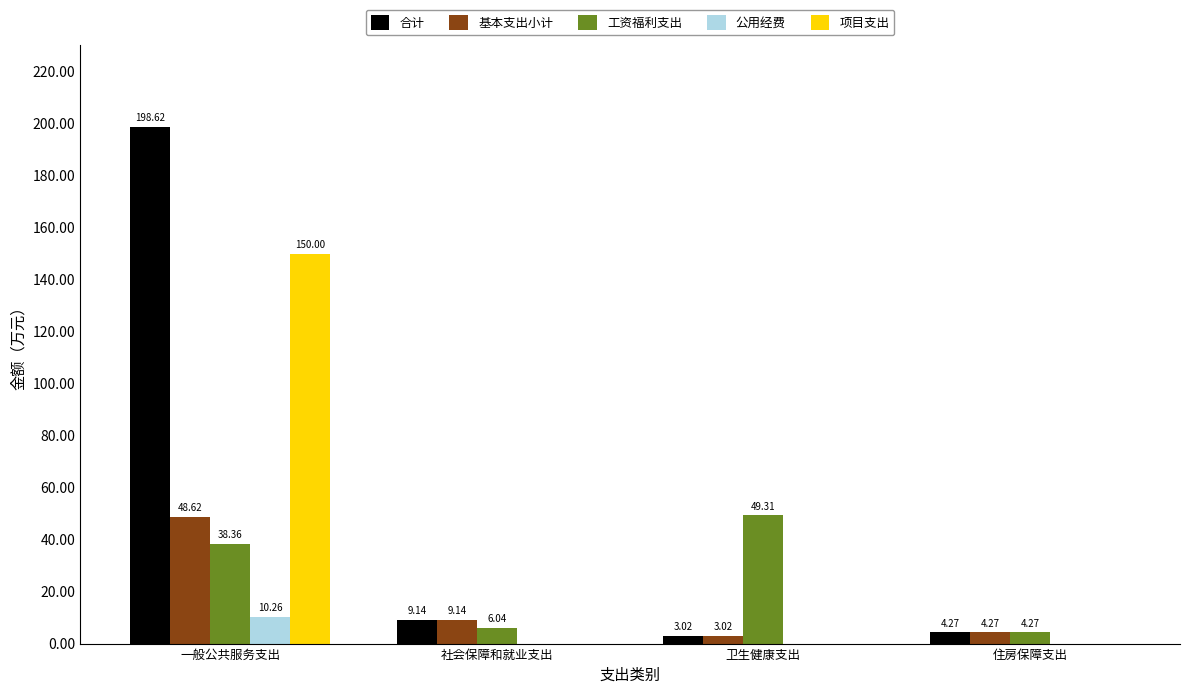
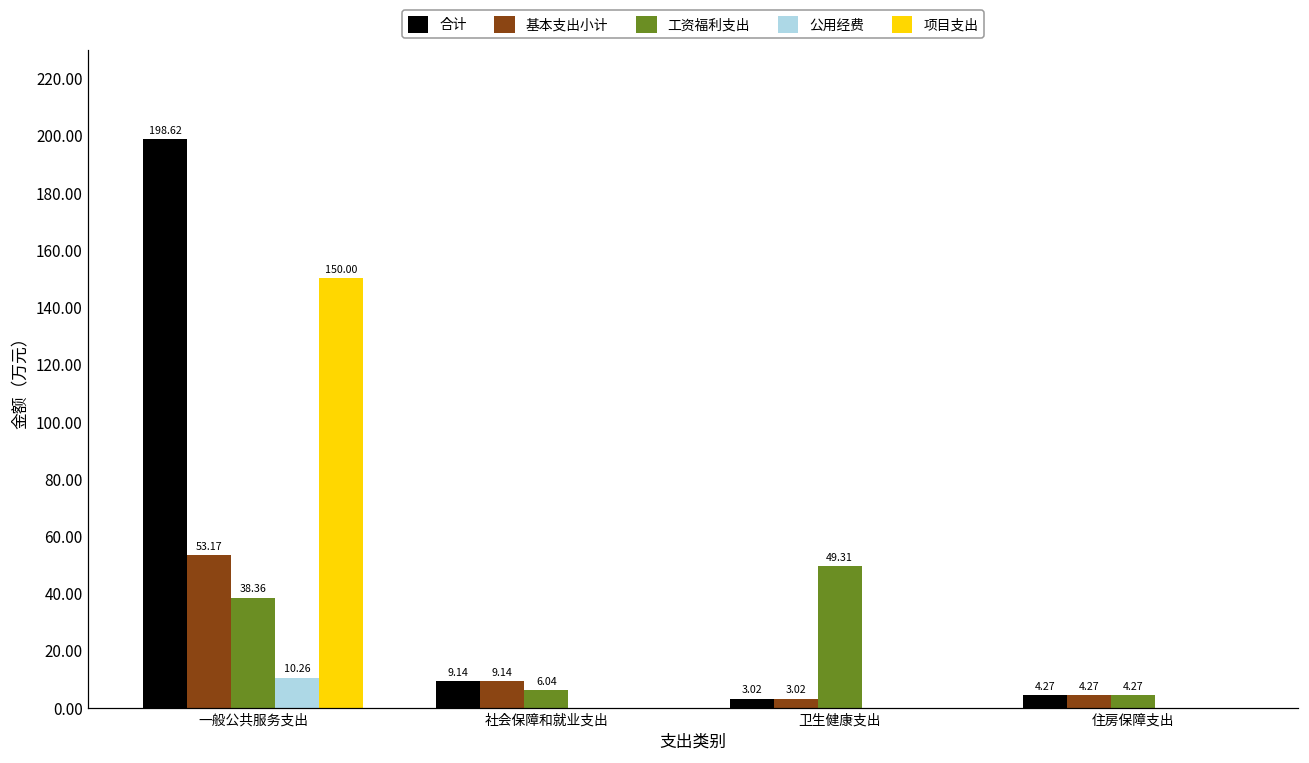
  {
    "合计": {
      "一般公共服务支出": 198.62,
      "社会保障和就业支出": 9.14,
      "卫生健康支出": 3.02,
      "住房保障支出": 4.27
    },
    "基本支出小计": {
-     "一般公共服务支出": 48.62,
+     "一般公共服务支出": 53.17,
      "社会保障和就业支出": 9.14,
      "卫生健康支出": 3.02,
      "住房保障支出": 4.27
    },
    "工资福利支出": {
      "一般公共服务支出": 38.36,
      "社会保障和就业支出": 6.04,
      "卫生健康支出": 49.31,
      "住房保障支出": 4.27
    },
    "公用经费": {
      "一般公共服务支出": 10.26
    },
    "项目支出": {
      "一般公共服务支出": 150.00
    }
  }
